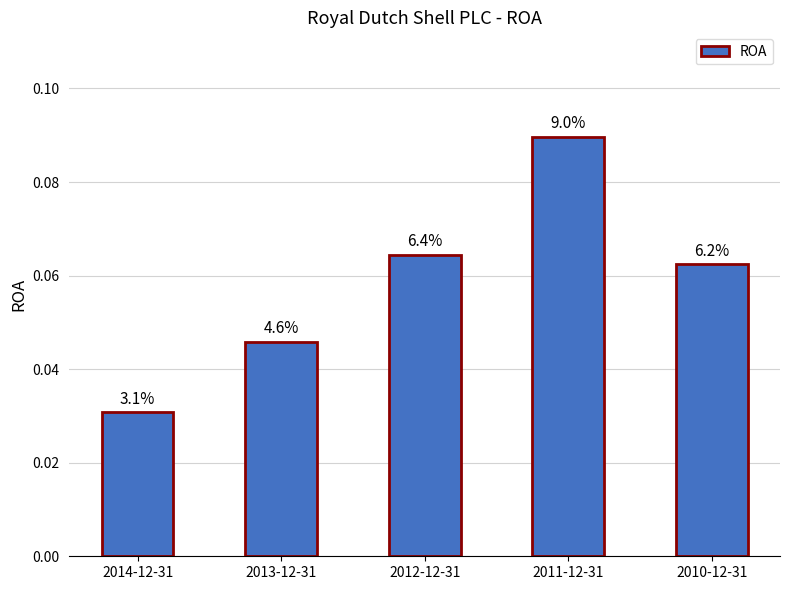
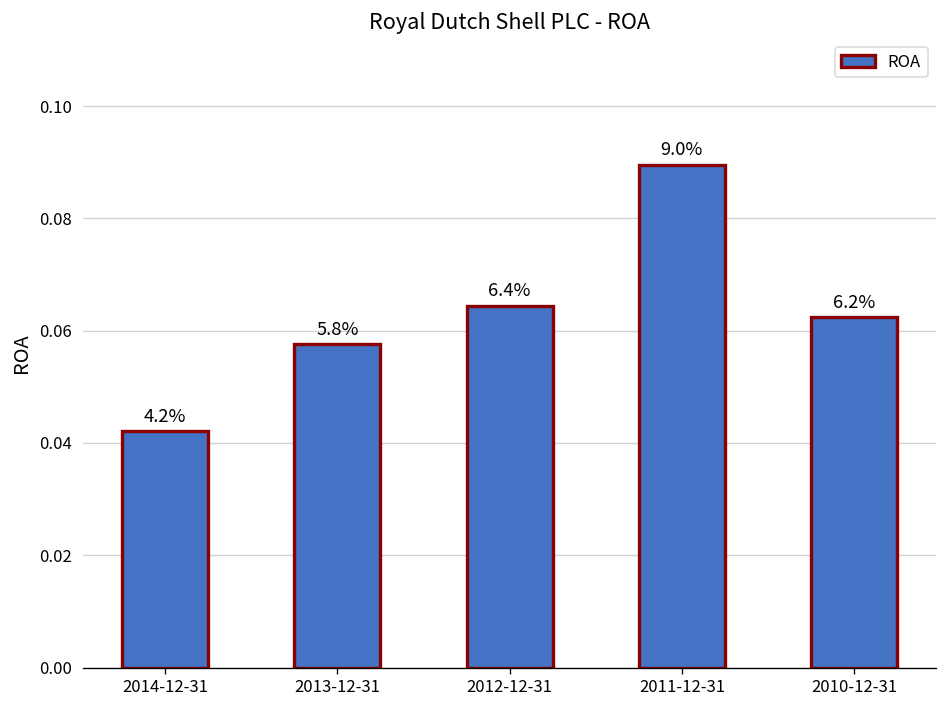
  {
-   "2014-12-31": "3.1%",
-   "2013-12-31": "4.6%",
+   "2014-12-31": "4.2%",
+   "2013-12-31": "5.8%",
    "2012-12-31": "6.4%",
    "2011-12-31": "9.0%",
    "2010-12-31": "6.2%"
  }
